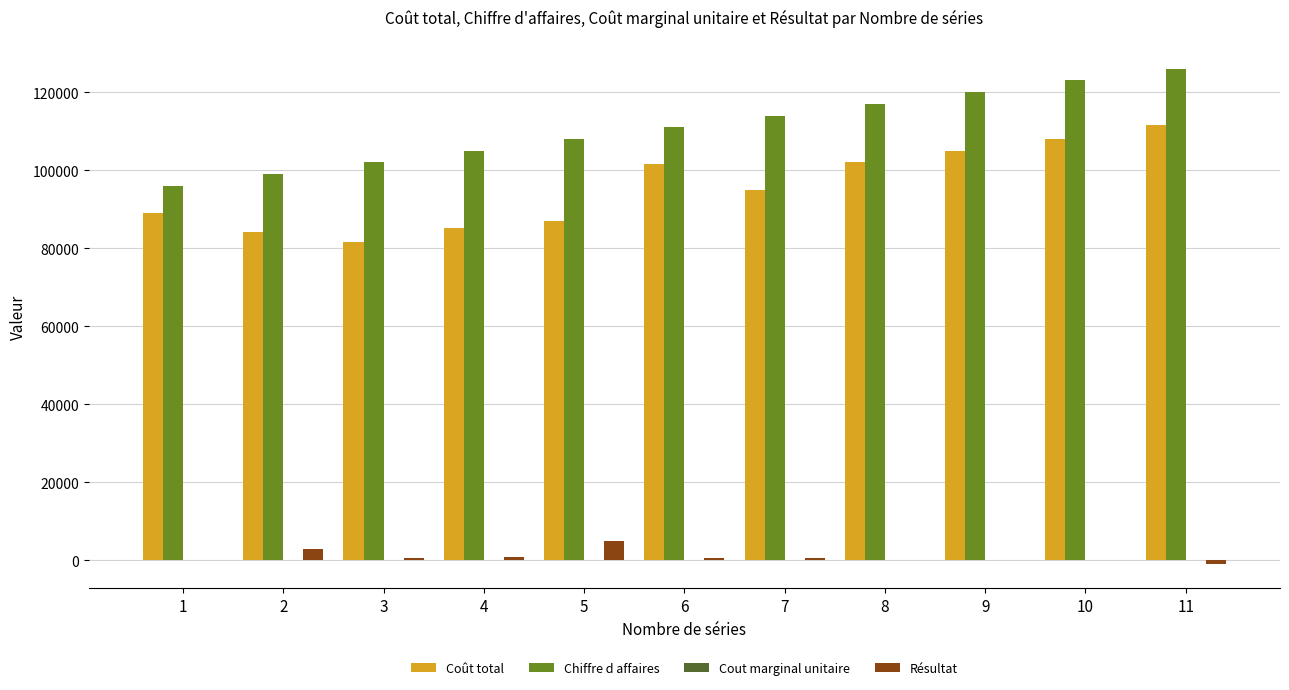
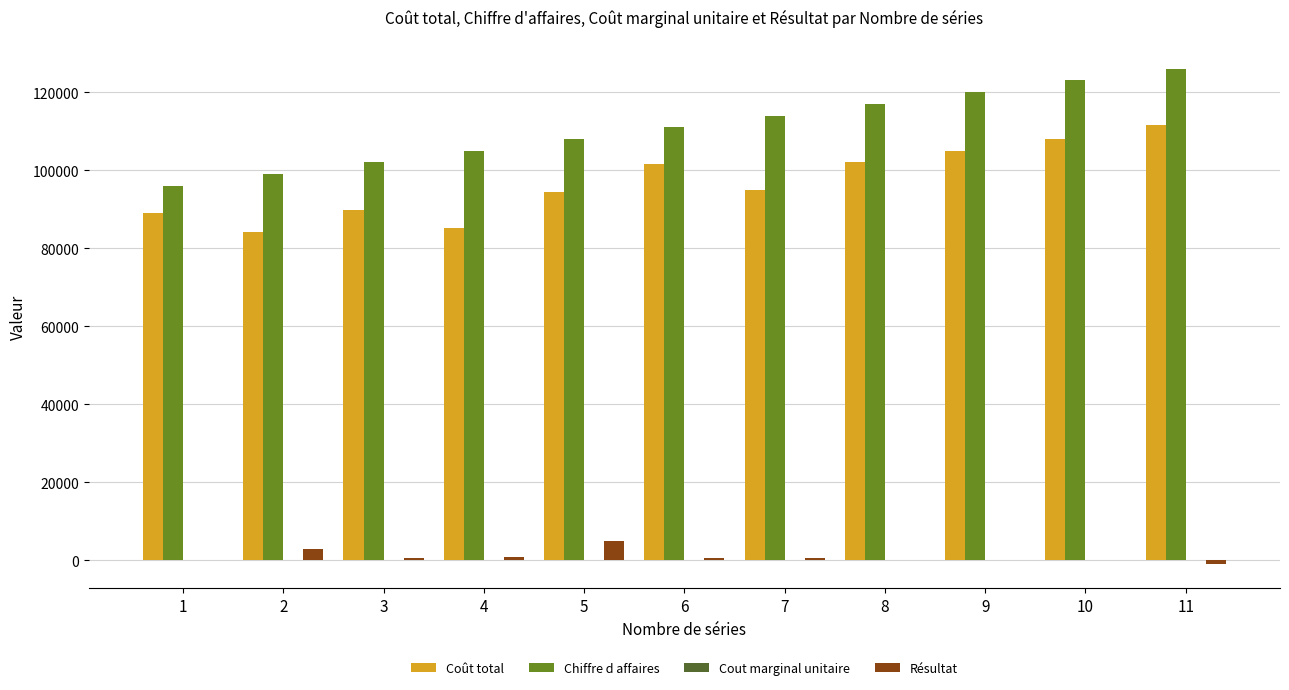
  {
    "Coût total": {
      "1": 89000,
      "2": 84000,
-     "3": 81000,
+     "3": 90000,
      "4": 85000,
-     "5": 87000,
+     "5": 94000,
      "6": 102000,
      "7": 95000,
      "8": 102000,
      "9": 105000,
      "10": 108000,
      "11": 112000
    },
    "Résultat": {
      "1": 0,
      "2": 3000,
      "4": 1000,
      "5": 5000,
      "10": 0,
      "11": -1000
    }
  }
